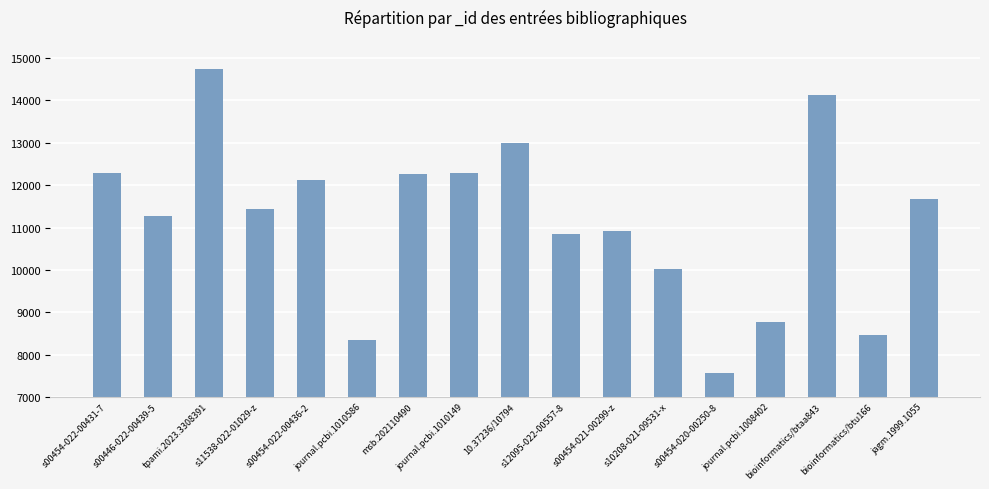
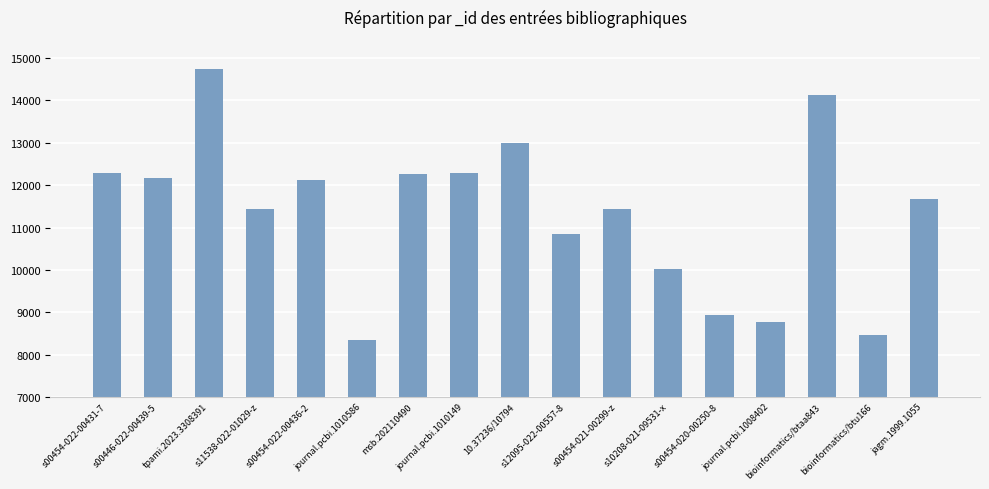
  {
    "s00454-022-00431-7": 12300,
-   "s00446-022-00439-5": 11300,
+   "s00446-022-00439-5": 12200,
    "tpami.2023.3308391": 14700,
    "s11538-022-01029-z": 11400,
    "s00454-022-00436-2": 12100,
    "journal.pcbi.1010586": 8300,
    "msb.202110490": 12300,
    "journal.pcbi.1010149": 12300,
    "10.37236/10794": 13000,
    "s12095-022-00557-8": 10800,
-   "s00454-021-00299-z": 10900,
+   "s00454-021-00299-z": 11400,
    "s10208-021-09531-x": 10000,
-   "s00454-020-00250-8": 7600,
+   "s00454-020-00250-8": 8900,
    "journal.pcbi.1008402": 8800,
    "bioinformatics/btaa843": 14100,
    "bioinformatics/btu166": 8500,
    "jagm.1999.1055": 11700
  }
